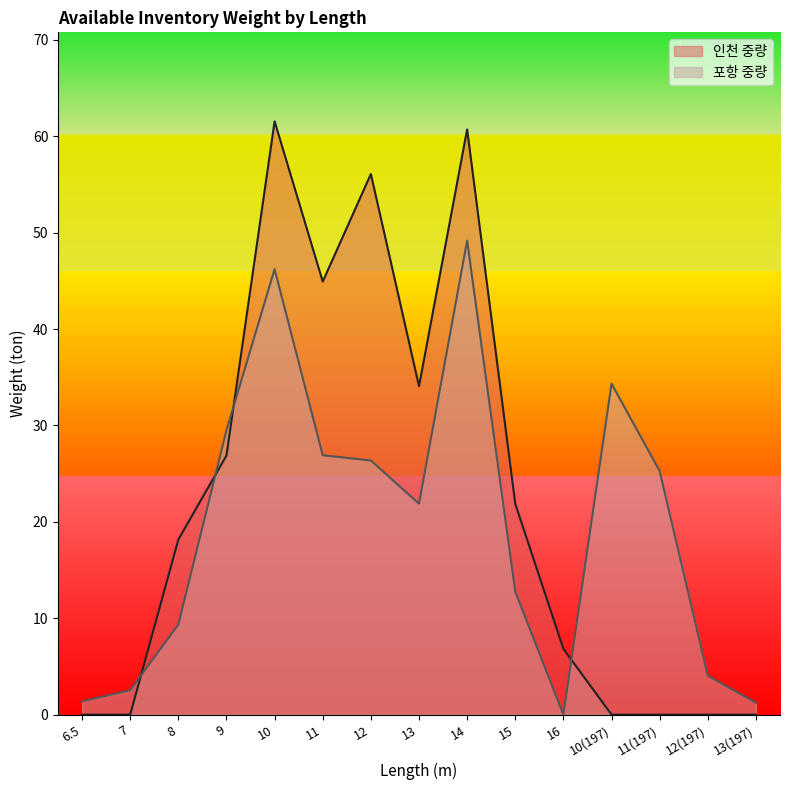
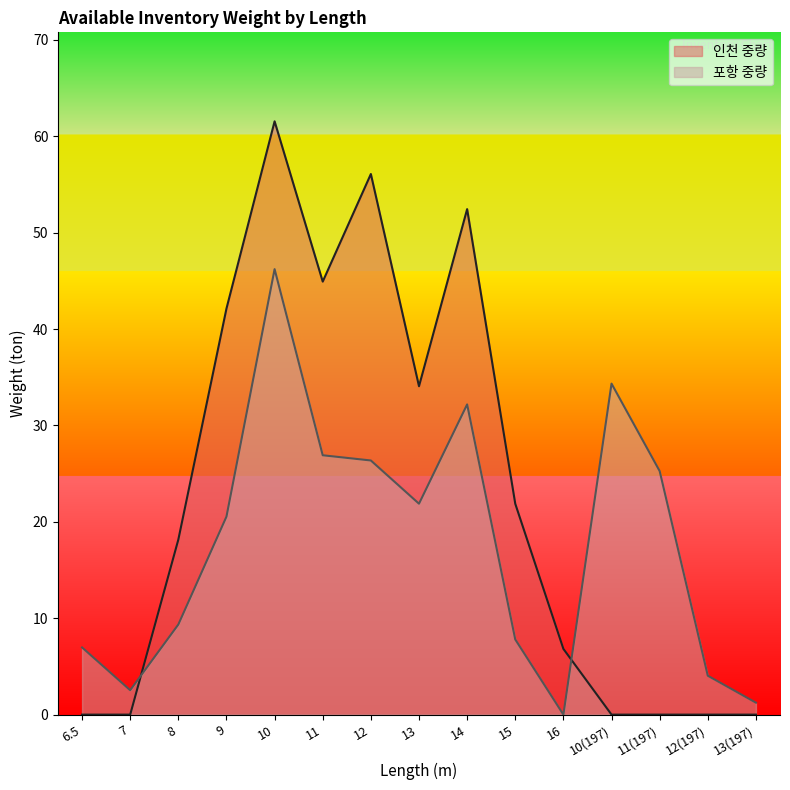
  {
    "인천 중량": {
      "6.5": 0,
      "7": 0,
      "8": 18,
-     "9": 27,
+     "9": 42,
      "10": 62,
      "11": 45,
      "12": 56,
      "13": 34,
-     "14": 61,
+     "14": 52,
      "15": 22,
      "16": 7,
      "10(197)": 0,
      "11(197)": 0,
      "12(197)": 0,
      "13(197)": 0
    },
    "포항 중량": {
-     "6.5": 1,
+     "6.5": 7,
      "7": 3,
      "8": 9,
-     "9": 30,
+     "9": 21,
      "10": 46,
      "11": 27,
      "12": 26,
      "13": 22,
-     "14": 49,
-     "15": 13,
+     "14": 32,
+     "15": 8,
      "16": 0,
      "10(197)": 34,
      "11(197)": 25,
      "12(197)": 4,
      "13(197)": 1
    }
  }
